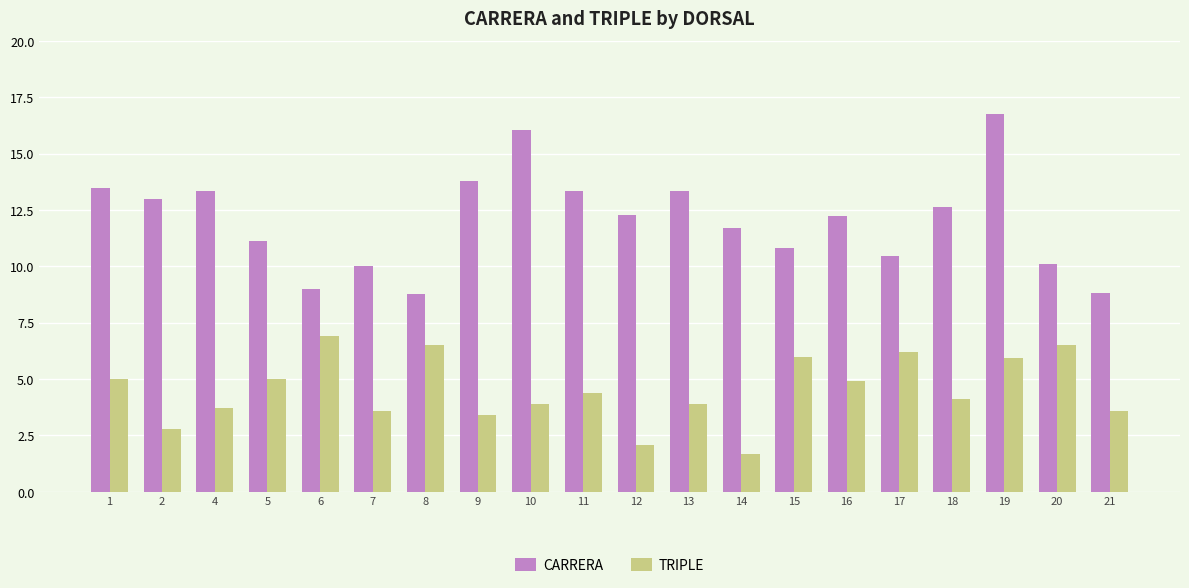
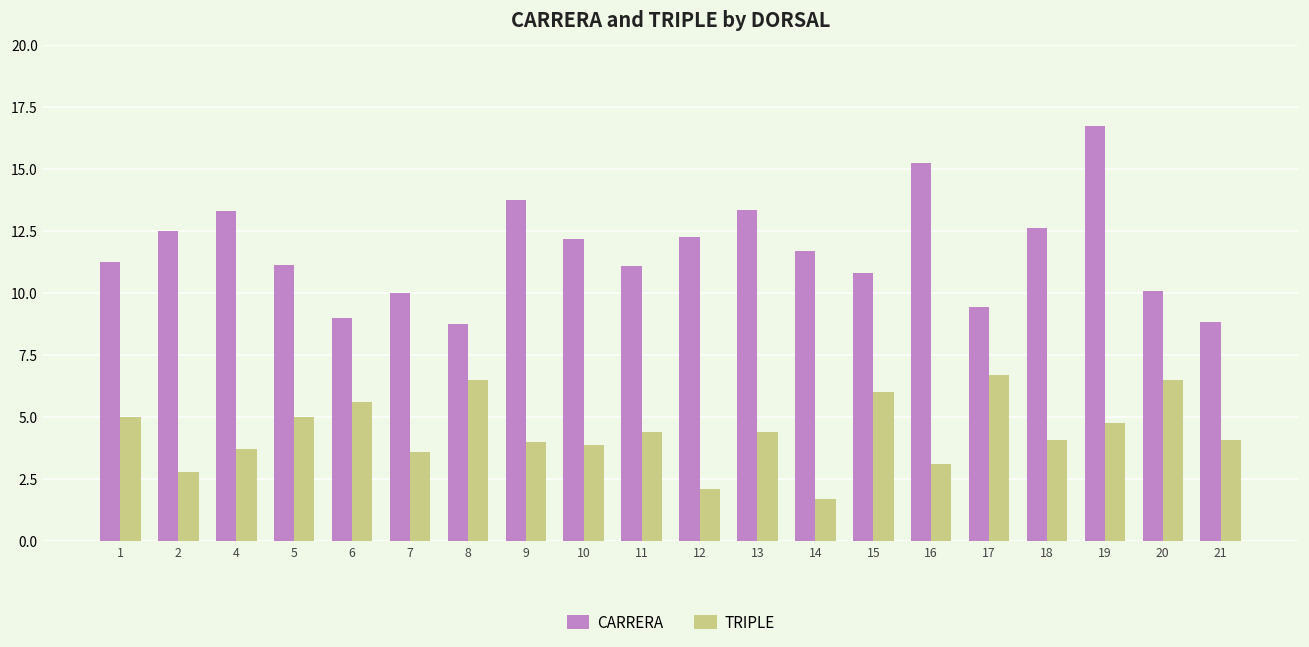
  {
    "CARRERA": {
-     "1": 13.5,
-     "2": 13.0,
+     "1": 11.3,
+     "2": 12.5,
      "4": 13.3,
      "5": 11.2,
      "6": 9.0,
      "7": 10.0,
      "8": 8.8,
      "9": 13.8,
-     "10": 16.0,
-     "11": 13.3,
+     "10": 12.2,
+     "11": 11.1,
      "12": 12.3,
      "13": 13.4,
      "14": 11.7,
      "15": 10.8,
-     "16": 12.3,
-     "17": 10.5,
+     "16": 15.3,
+     "17": 9.5,
      "18": 12.6,
      "19": 16.8,
      "20": 10.1,
      "21": 8.8
    },
    "TRIPLE": {
      "1": 5.0,
      "2": 2.8,
      "4": 3.7,
      "5": 5.0,
-     "6": 6.9,
+     "6": 5.6,
      "7": 3.6,
      "8": 6.5,
-     "9": 3.4,
+     "9": 4.0,
      "10": 3.9,
      "11": 4.4,
      "12": 2.1,
-     "13": 3.9,
+     "13": 4.4,
      "14": 1.7,
      "15": 6.0,
-     "16": 4.9,
-     "17": 6.2,
+     "16": 3.1,
+     "17": 6.7,
      "18": 4.1,
-     "19": 6.0,
+     "19": 4.8,
      "20": 6.5,
-     "21": 3.6
+     "21": 4.1
    }
  }
